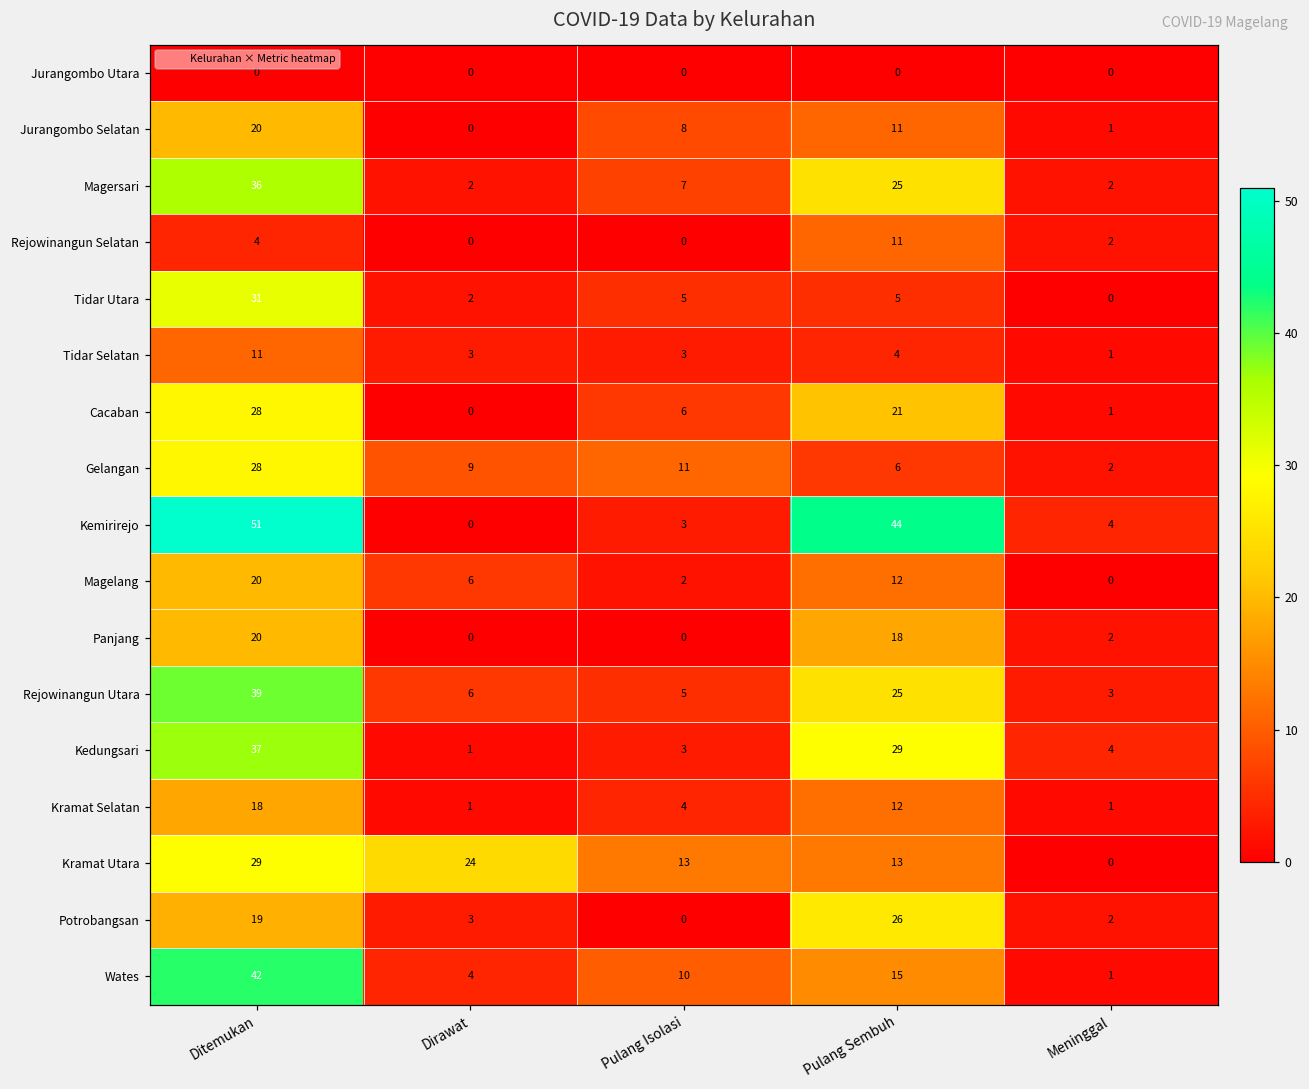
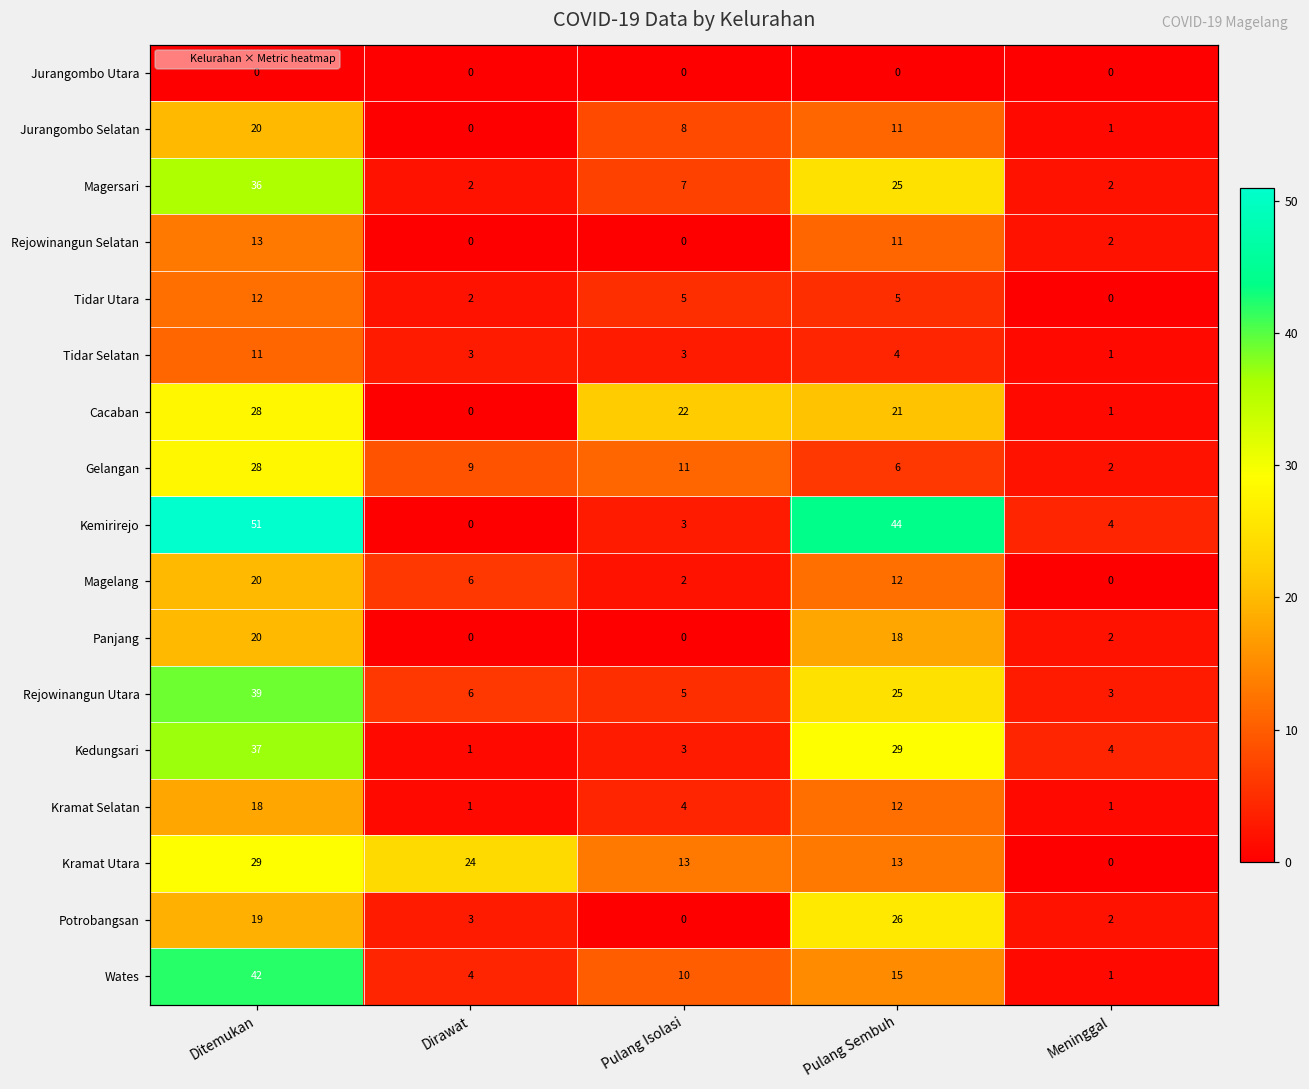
  {
    "Jurangombo Utara": {
      "Dirawat": 0,
      "Pulang Isolasi": 0,
      "Pulang Sembuh": 0,
      "Meninggal": 0
    },
    "Jurangombo Selatan": {
      "Ditemukan": 20,
      "Dirawat": 0,
      "Pulang Isolasi": 8,
      "Pulang Sembuh": 11,
      "Meninggal": 1
    },
    "Magersari": {
      "Ditemukan": 36,
      "Dirawat": 2,
      "Pulang Isolasi": 7,
      "Pulang Sembuh": 25,
      "Meninggal": 2
    },
    "Rejowinangun Selatan": {
-     "Ditemukan": 4,
+     "Ditemukan": 13,
      "Dirawat": 0,
      "Pulang Isolasi": 0,
      "Pulang Sembuh": 11,
      "Meninggal": 2
    },
    "Tidar Utara": {
-     "Ditemukan": 31,
+     "Ditemukan": 12,
      "Dirawat": 2,
      "Pulang Isolasi": 5,
      "Pulang Sembuh": 5,
      "Meninggal": 0
    },
    "Tidar Selatan": {
      "Ditemukan": 11,
      "Dirawat": 3,
      "Pulang Isolasi": 3,
      "Pulang Sembuh": 4,
      "Meninggal": 1
    },
    "Cacaban": {
      "Ditemukan": 28,
      "Dirawat": 0,
-     "Pulang Isolasi": 6,
+     "Pulang Isolasi": 22,
      "Pulang Sembuh": 21,
      "Meninggal": 1
    },
    "Gelangan": {
      "Ditemukan": 28,
      "Dirawat": 9,
      "Pulang Isolasi": 11,
      "Pulang Sembuh": 6,
      "Meninggal": 2
    },
    "Kemirirejo": {
      "Ditemukan": 51,
      "Dirawat": 0,
      "Pulang Isolasi": 3,
      "Pulang Sembuh": 44,
      "Meninggal": 4
    },
    "Magelang": {
      "Ditemukan": 20,
      "Dirawat": 6,
      "Pulang Isolasi": 2,
      "Pulang Sembuh": 12,
      "Meninggal": 0
    },
    "Panjang": {
      "Ditemukan": 20,
      "Dirawat": 0,
      "Pulang Isolasi": 0,
      "Pulang Sembuh": 18,
      "Meninggal": 2
    },
    "Rejowinangun Utara": {
      "Ditemukan": 39,
      "Dirawat": 6,
      "Pulang Isolasi": 5,
      "Pulang Sembuh": 25,
      "Meninggal": 3
    },
    "Kedungsari": {
      "Ditemukan": 37,
      "Dirawat": 1,
      "Pulang Isolasi": 3,
      "Pulang Sembuh": 29,
      "Meninggal": 4
    },
    "Kramat Selatan": {
      "Ditemukan": 18,
      "Dirawat": 1,
      "Pulang Isolasi": 4,
      "Pulang Sembuh": 12,
      "Meninggal": 1
    },
    "Kramat Utara": {
      "Ditemukan": 29,
      "Dirawat": 24,
      "Pulang Isolasi": 13,
      "Pulang Sembuh": 13,
      "Meninggal": 0
    },
    "Potrobangsan": {
      "Ditemukan": 19,
      "Dirawat": 3,
      "Pulang Isolasi": 0,
      "Pulang Sembuh": 26,
      "Meninggal": 2
    },
    "Wates": {
      "Ditemukan": 42,
      "Dirawat": 4,
      "Pulang Isolasi": 10,
      "Pulang Sembuh": 15,
      "Meninggal": 1
    }
  }
